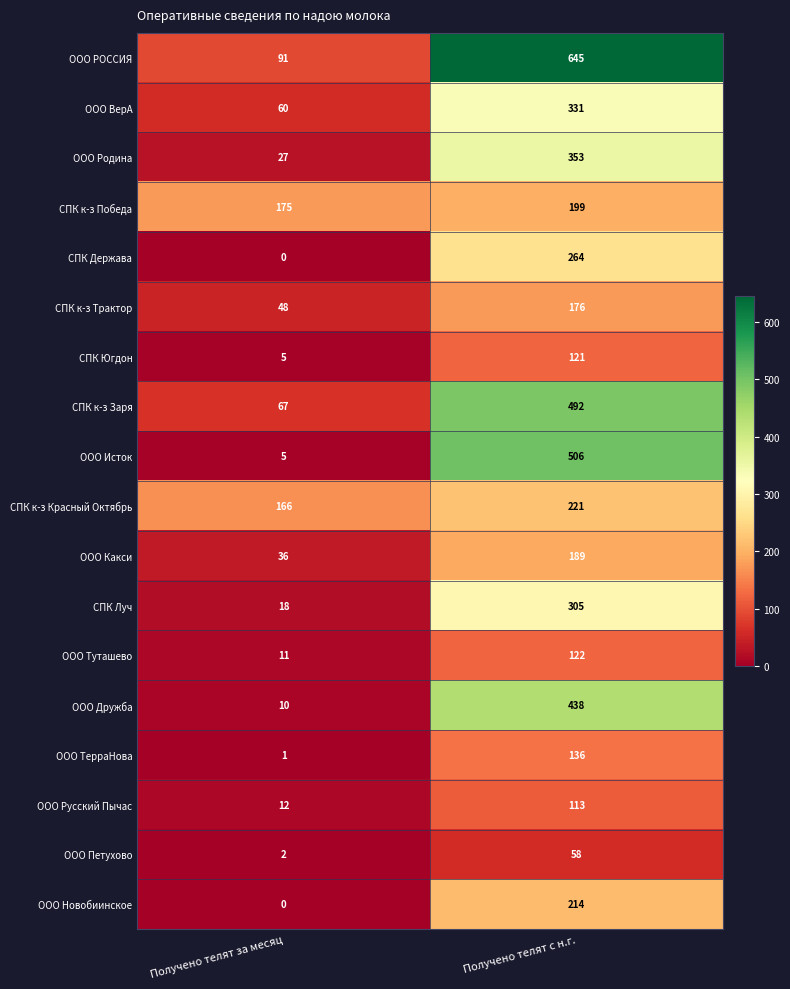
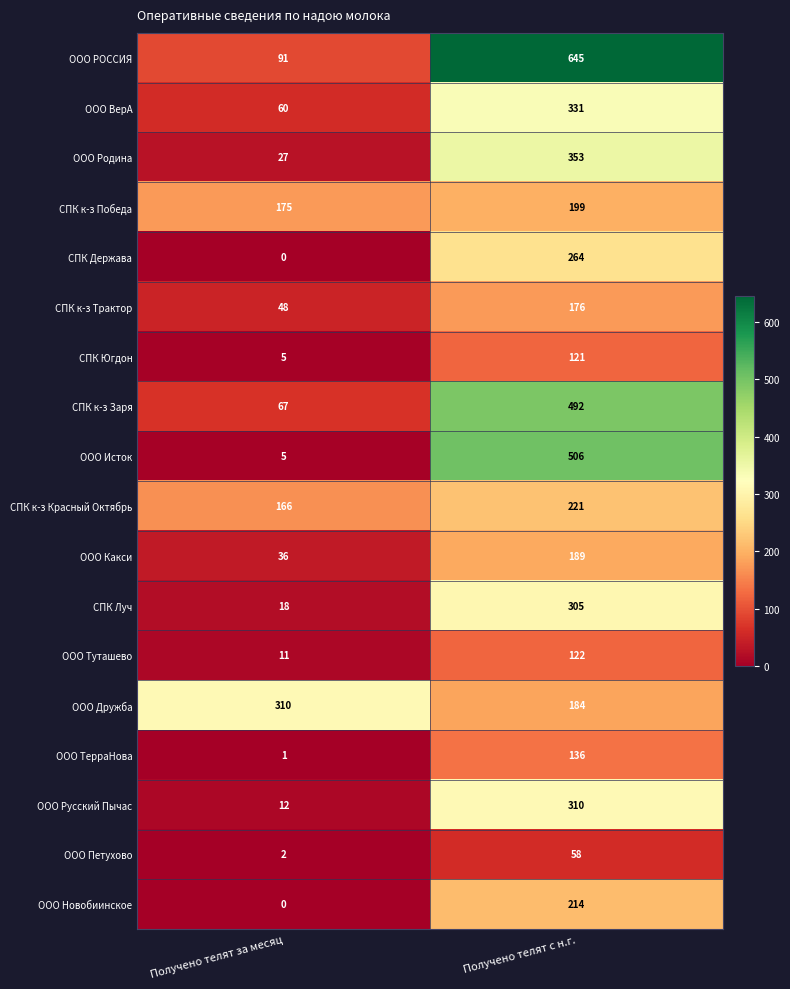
  {
    "ООО РОССИЯ": {
      "Получено телят за месяц": 91,
      "Получено телят с н.г.": 645
    },
    "ООО ВерА": {
      "Получено телят за месяц": 60,
      "Получено телят с н.г.": 331
    },
    "ООО Родина": {
      "Получено телят за месяц": 27,
      "Получено телят с н.г.": 353
    },
    "СПК к-з Победа": {
      "Получено телят за месяц": 175,
      "Получено телят с н.г.": 199
    },
    "СПК Держава": {
      "Получено телят за месяц": 0,
      "Получено телят с н.г.": 264
    },
    "СПК к-з Трактор": {
      "Получено телят за месяц": 48,
      "Получено телят с н.г.": 176
    },
    "СПК Югдон": {
      "Получено телят за месяц": 5,
      "Получено телят с н.г.": 121
    },
    "СПК к-з Заря": {
      "Получено телят за месяц": 67,
      "Получено телят с н.г.": 492
    },
    "ООО Исток": {
      "Получено телят за месяц": 5,
      "Получено телят с н.г.": 506
    },
    "СПК к-з Красный Октябрь": {
      "Получено телят за месяц": 166,
      "Получено телят с н.г.": 221
    },
    "ООО Какси": {
      "Получено телят за месяц": 36,
      "Получено телят с н.г.": 189
    },
    "СПК Луч": {
      "Получено телят за месяц": 18,
      "Получено телят с н.г.": 305
    },
    "ООО Туташево": {
      "Получено телят за месяц": 11,
      "Получено телят с н.г.": 122
    },
    "ООО Дружба": {
-     "Получено телят за месяц": 10,
-     "Получено телят с н.г.": 438
+     "Получено телят за месяц": 310,
+     "Получено телят с н.г.": 184
    },
    "ООО ТерраНова": {
      "Получено телят за месяц": 1,
      "Получено телят с н.г.": 136
    },
    "ООО Русский Пычас": {
      "Получено телят за месяц": 12,
-     "Получено телят с н.г.": 113
+     "Получено телят с н.г.": 310
    },
    "ООО Петухово": {
      "Получено телят за месяц": 2,
      "Получено телят с н.г.": 58
    },
    "ООО Новобиинское": {
      "Получено телят за месяц": 0,
      "Получено телят с н.г.": 214
    }
  }
